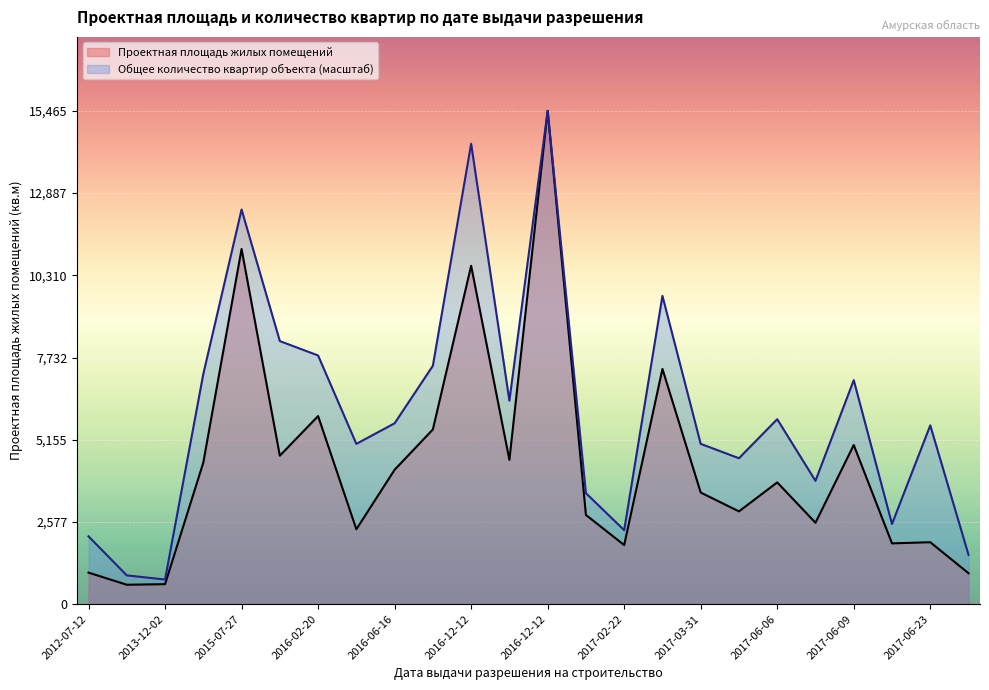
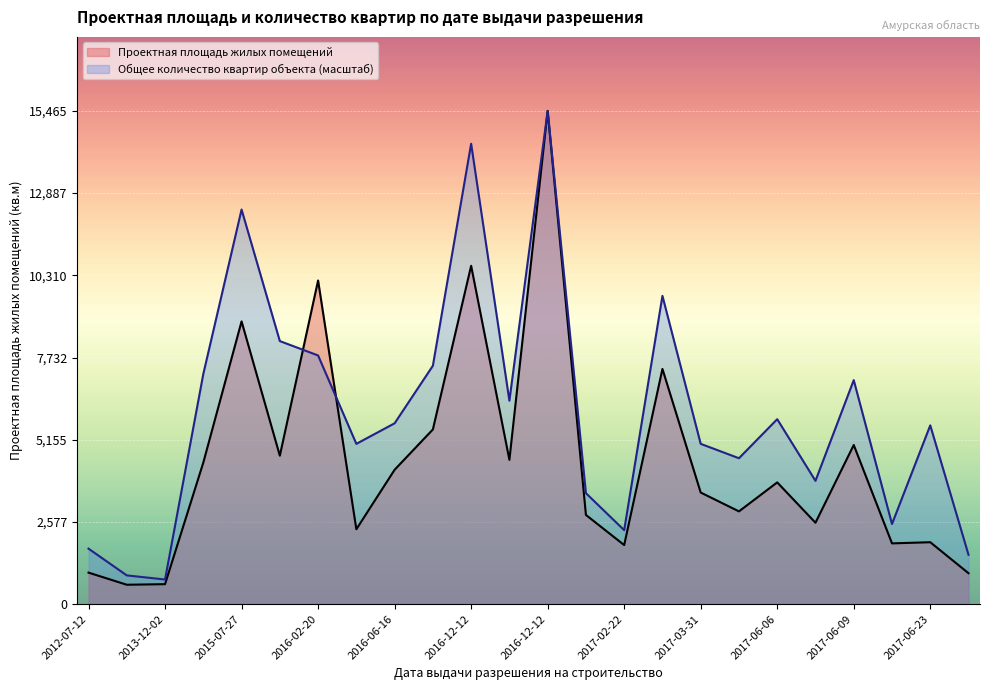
  {
    "Проектная площадь жилых помещений": {
      "2012-07-12": "1,000",
      "2013-12-02": "600",
-     "2015-07-27": "11,100",
-     "2016-02-20": "5,900",
+     "2015-07-27": "8,900",
+     "2016-02-20": "10,100",
      "2016-06-16": "4,200",
      "2017-03-31": "3,500",
      "2017-06-23": "1,900"
    },
    "Общее количество квартир объекта (масштаб)": {
-     "2012-07-12": "2,100",
+     "2012-07-12": "1,700",
      "2013-12-02": "800",
      "2015-07-27": "12,400",
      "2016-02-20": "7,800",
      "2016-06-16": "5,700",
      "2017-03-31": "5,000",
      "2017-06-23": "5,600"
    }
  }
